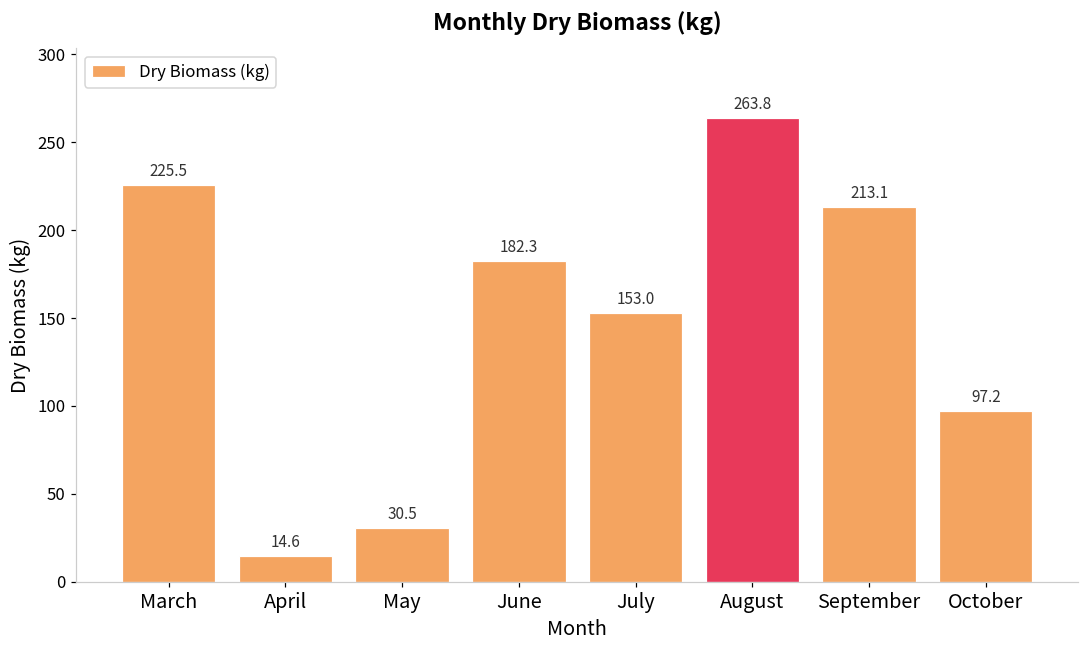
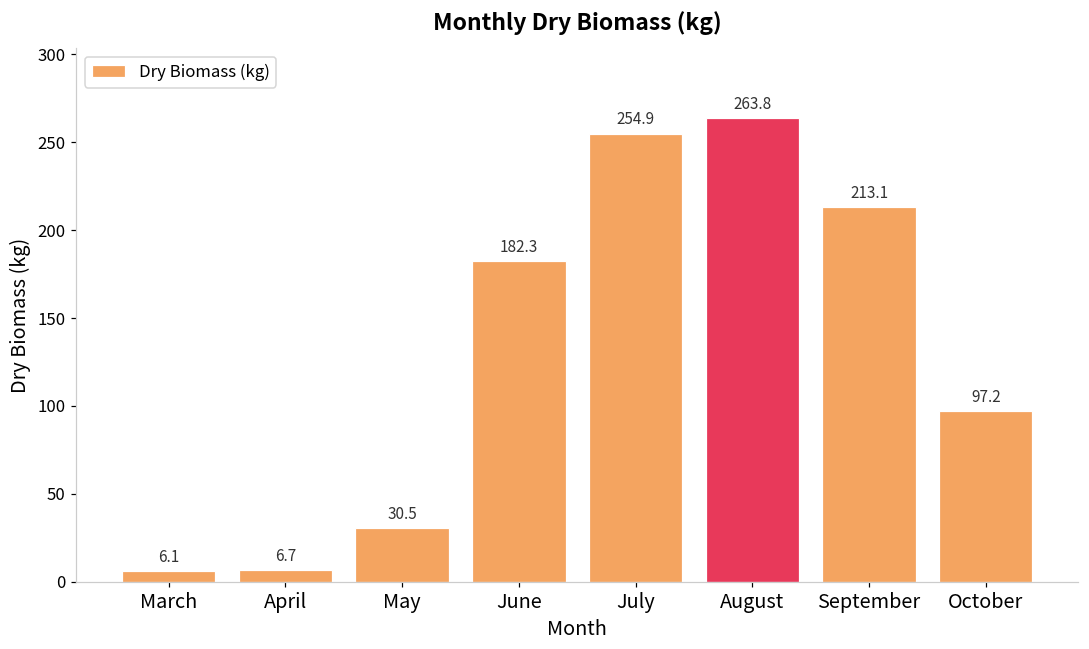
  {
-   "March": 225.5,
-   "April": 14.6,
+   "March": 6.1,
+   "April": 6.7,
    "May": 30.5,
    "June": 182.3,
-   "July": 153.0,
+   "July": 254.9,
    "August": 263.8,
    "September": 213.1,
    "October": 97.2
  }
